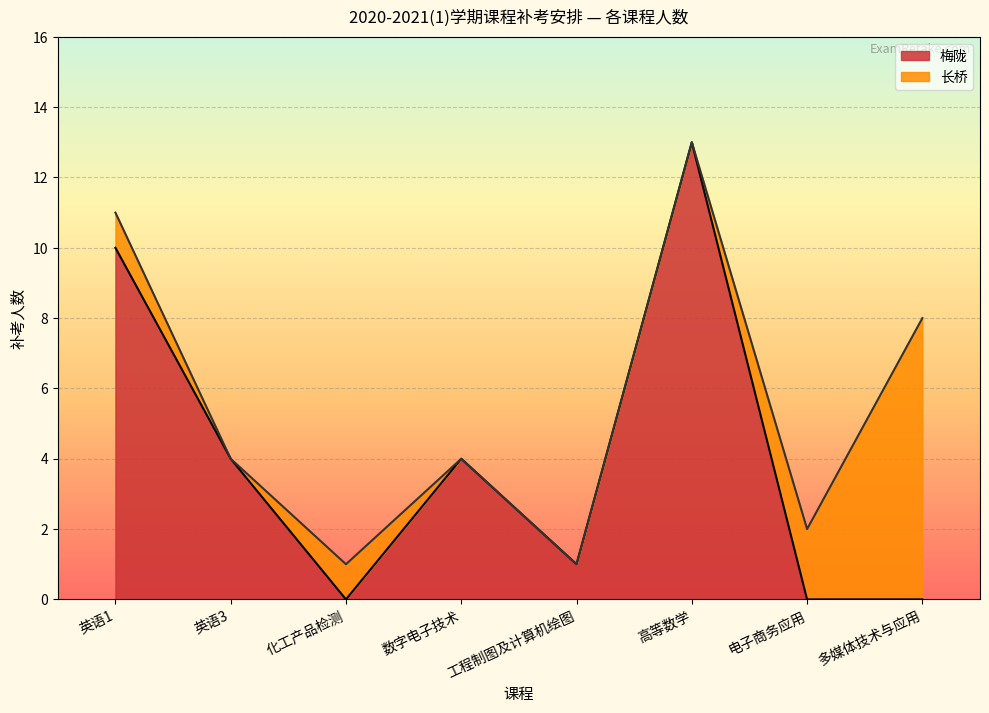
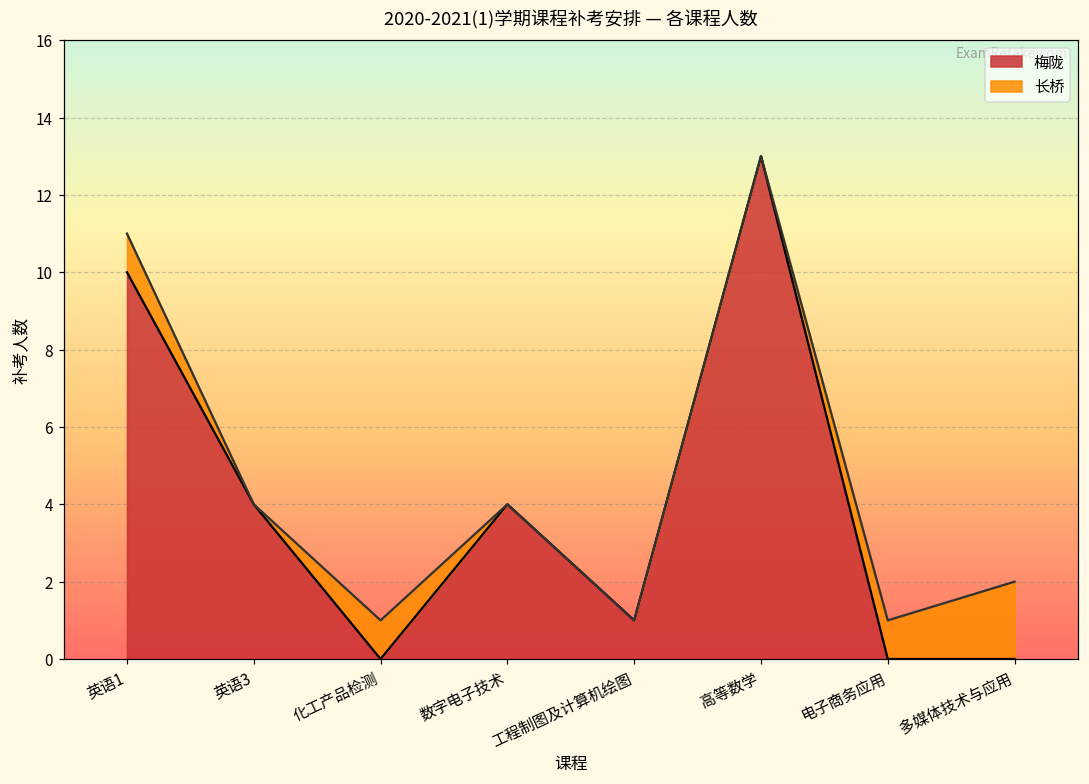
  {
    "梅陇": {
      "英语1": 10,
      "化工产品检测": 0,
      "电子商务应用": 0,
      "多媒体技术与应用": 0
    },
    "长桥": {
      "英语1": 1,
      "化工产品检测": 1,
-     "电子商务应用": 2,
-     "多媒体技术与应用": 8
+     "电子商务应用": 1,
+     "多媒体技术与应用": 2
    }
  }
